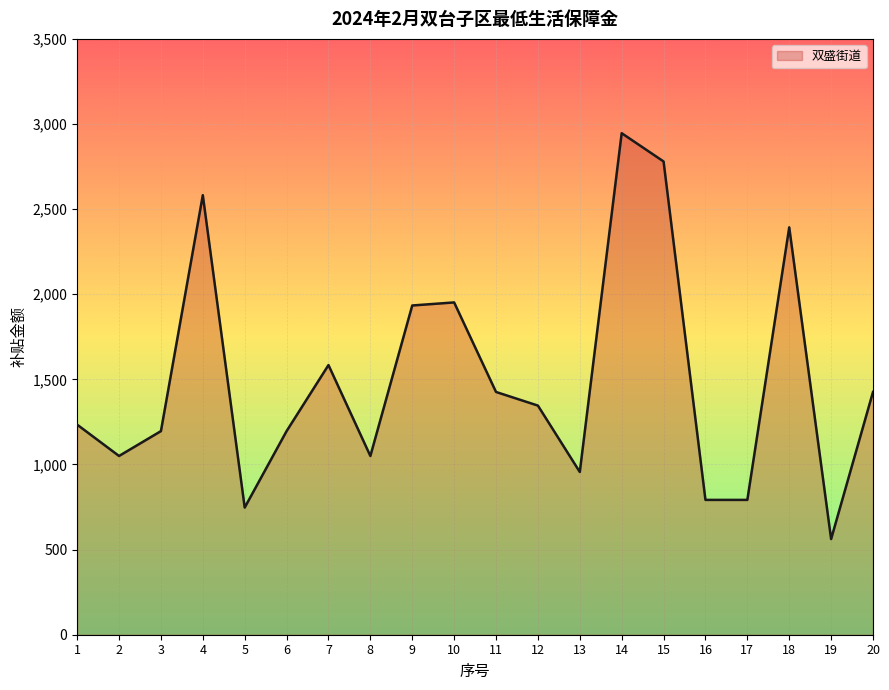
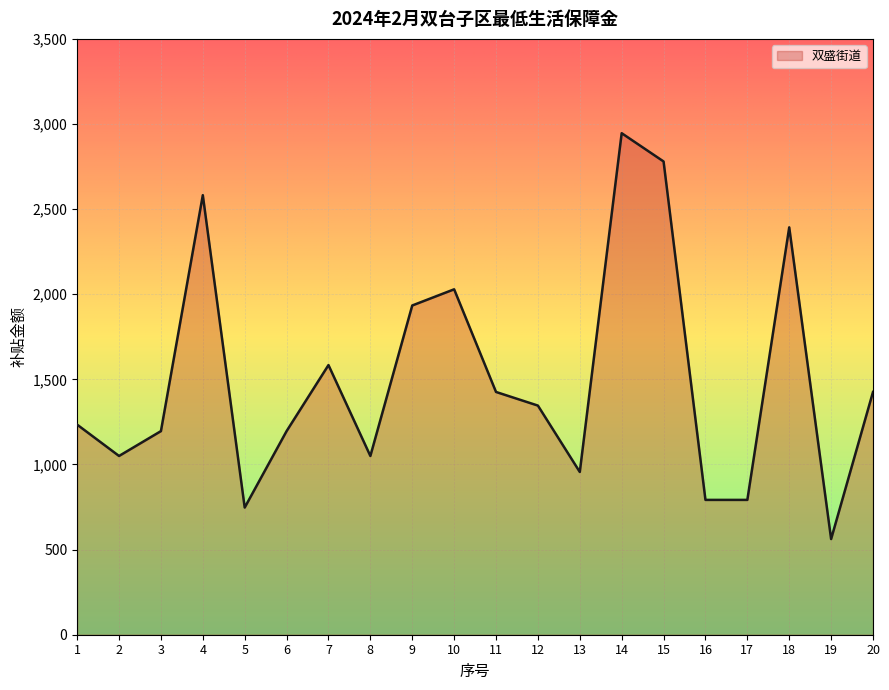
  {
    "1": "1,230",
    "2": "1,050",
    "3": "1,200",
    "4": "2,580",
    "5": "750",
    "6": "1,200",
    "7": "1,580",
    "8": "1,050",
    "9": "1,930",
-   "10": "1,950",
+   "10": "2,030",
    "11": "1,430",
    "12": "1,350",
    "13": "960",
    "14": "2,950",
    "15": "2,780",
    "16": "790",
    "17": "790",
    "18": "2,390",
    "19": "560",
    "20": "1,430"
  }
